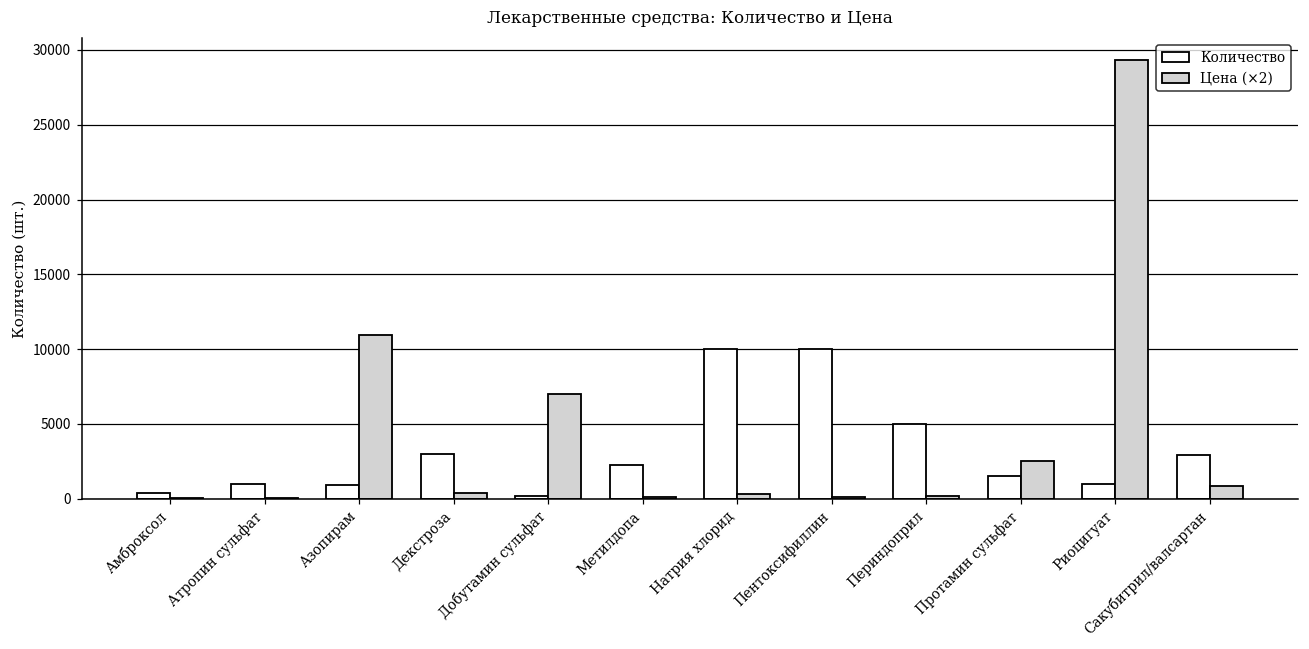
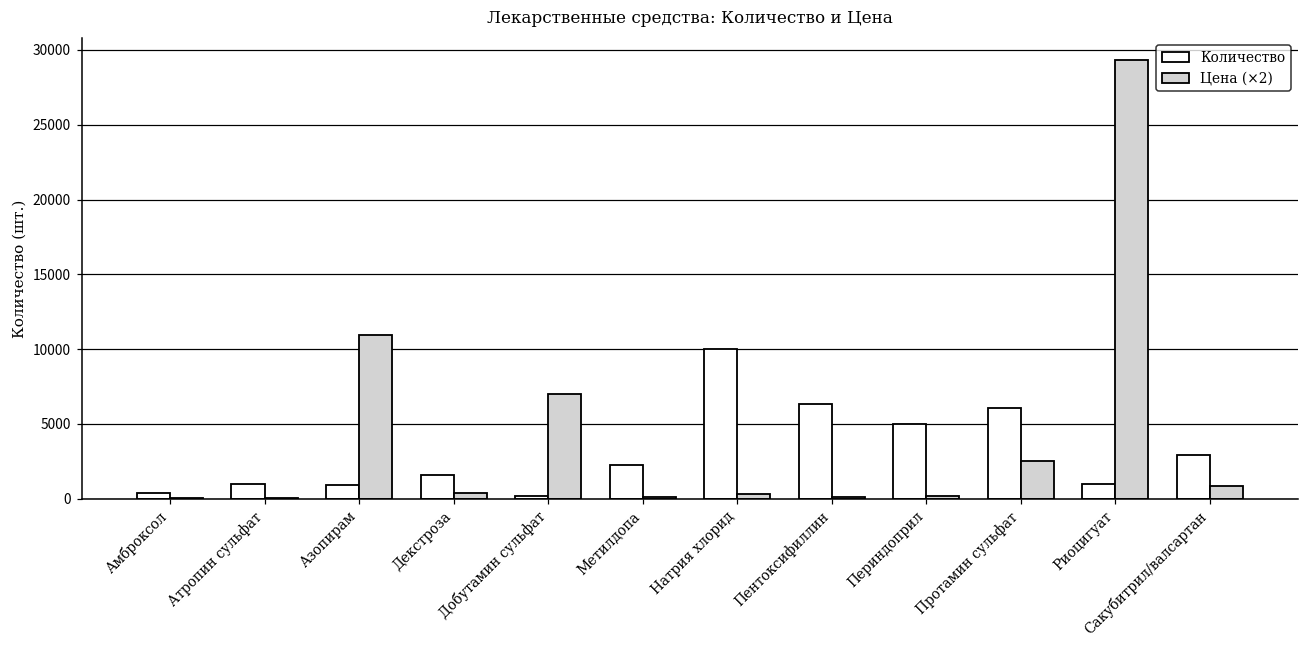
  {
    "Количество": {
      "Амброксол": 400,
      "Атропин сульфат": 1000,
      "Азопирам": 900,
-     "Декстроза": 3000,
+     "Декстроза": 1600,
      "Метилдопа": 2300,
      "Натрия хлорид": 10000,
-     "Пентоксифиллин": 10000,
+     "Пентоксифиллин": 6300,
      "Периндоприл": 5000,
-     "Протамин сульфат": 1500,
+     "Протамин сульфат": 6000,
      "Риоцигуат": 1000,
      "Сакубитрил/валсартан": 2900
    },
    "Цена (×2)": {
      "Азопирам": 10900,
      "Декстроза": 400,
      "Добутамин сульфат": 7000,
      "Натрия хлорид": 300,
      "Протамин сульфат": 2500,
      "Риоцигуат": 29300,
      "Сакубитрил/валсартан": 900
    }
  }
